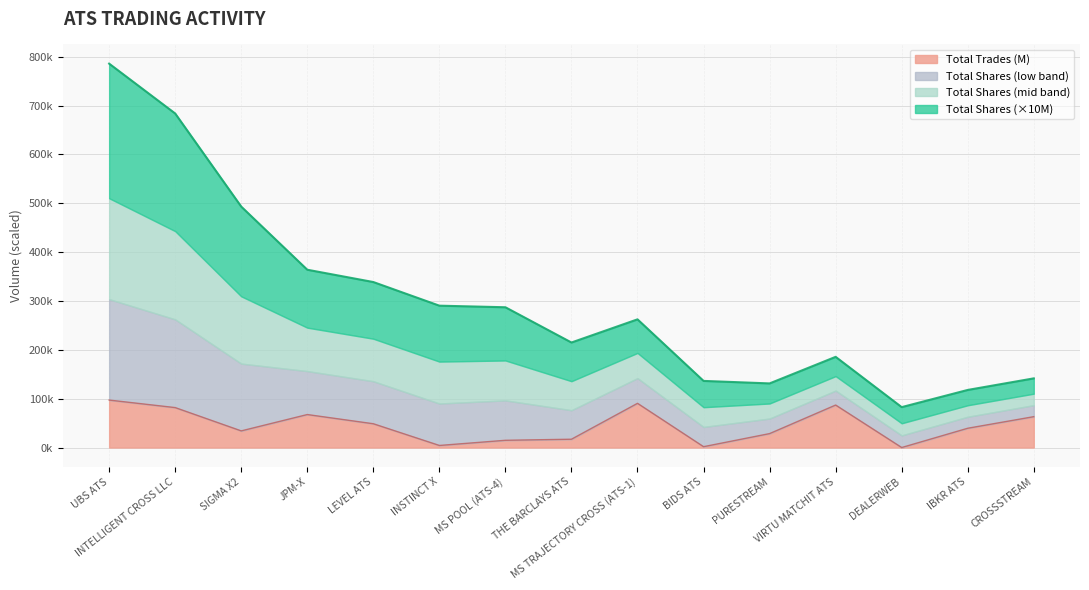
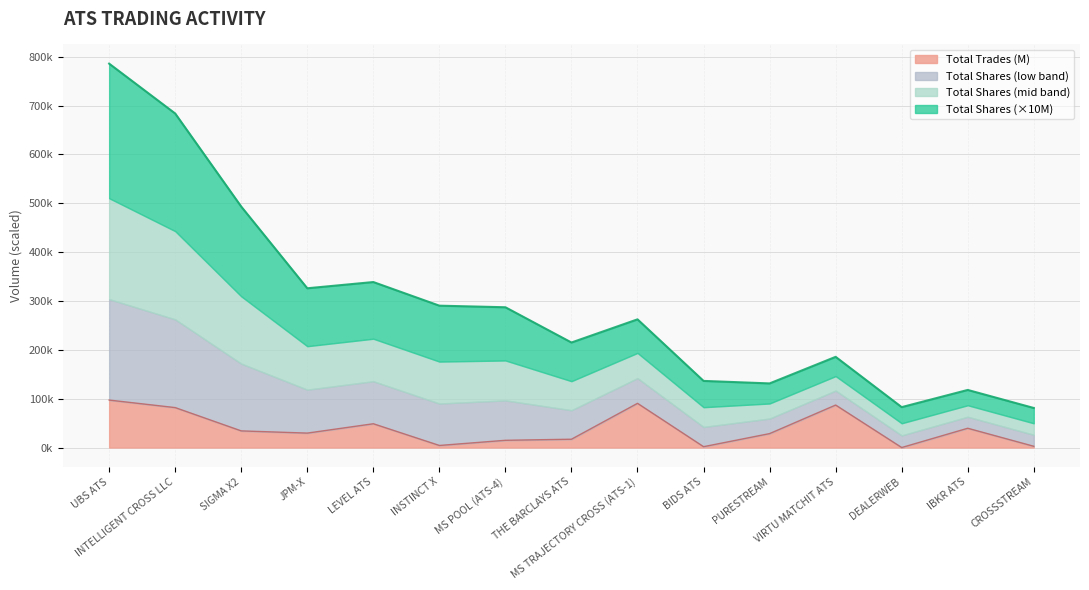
  {
    "Total Trades (M)": {
      "UBS ATS": 100000,
      "INTELLIGENT CROSS LLC": 80000,
      "SIGMA X2": 30000,
-     "JPM-X": 70000,
+     "JPM-X": 30000,
      "LEVEL ATS": 50000,
      "INSTINCT X": 0,
      "MS POOL (ATS-4)": 10000,
      "THE BARCLAYS ATS": 20000,
      "MS TRAJECTORY CROSS (ATS-1)": 90000,
      "BIDS ATS": 0,
      "PURESTREAM": 30000,
      "VIRTU MATCHIT ATS": 90000,
      "DEALERWEB": 0,
      "IBKR ATS": 40000,
-     "CROSSSTREAM": 60000
+     "CROSSSTREAM": 0
    },
    "Total Shares (×10M)": {
      "UBS ATS": 280000,
      "INTELLIGENT CROSS LLC": 240000,
      "SIGMA X2": 180000,
      "JPM-X": 120000,
      "LEVEL ATS": 120000,
      "INSTINCT X": 110000,
      "MS POOL (ATS-4)": 110000,
      "THE BARCLAYS ATS": 80000,
      "MS TRAJECTORY CROSS (ATS-1)": 70000,
      "BIDS ATS": 50000,
      "PURESTREAM": 40000,
      "VIRTU MATCHIT ATS": 40000,
      "DEALERWEB": 30000,
      "IBKR ATS": 30000,
      "CROSSSTREAM": 30000
    }
  }
